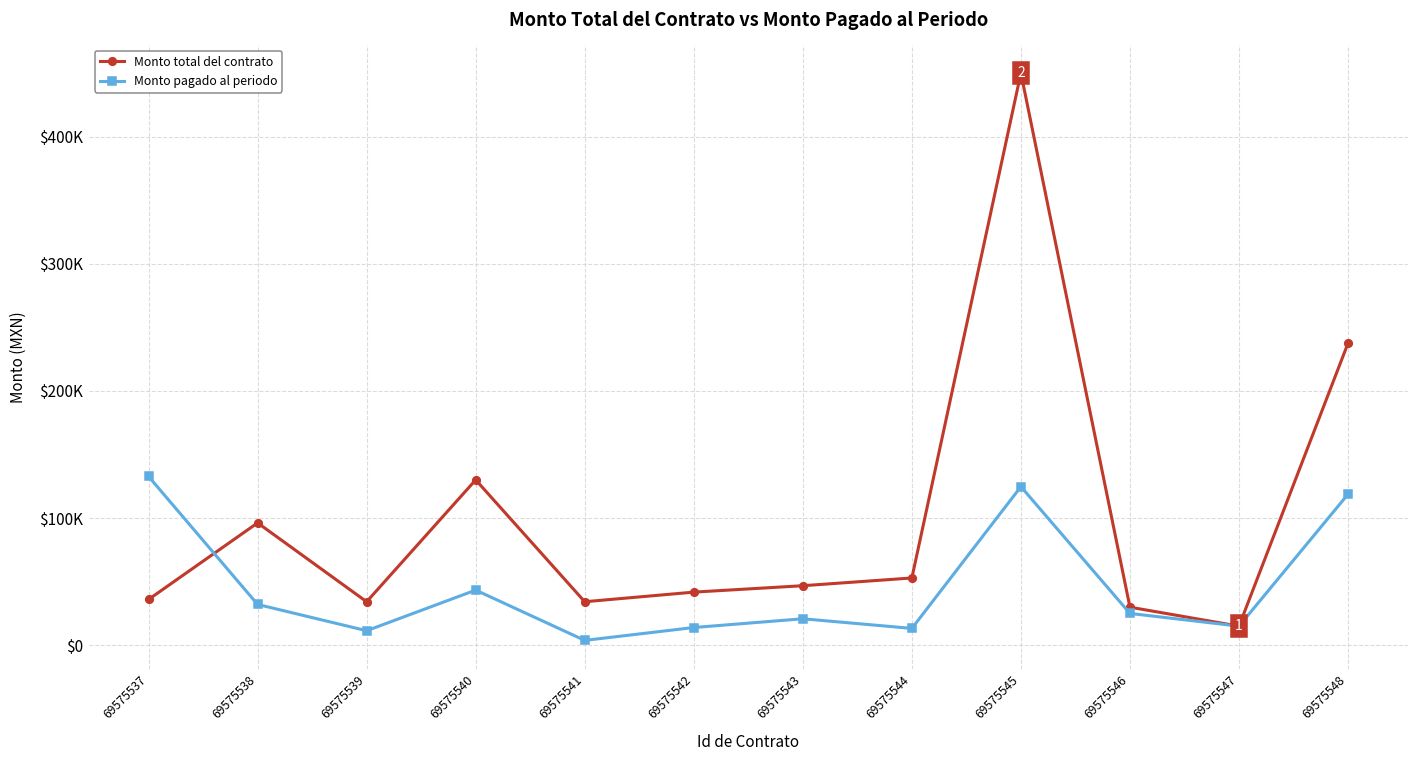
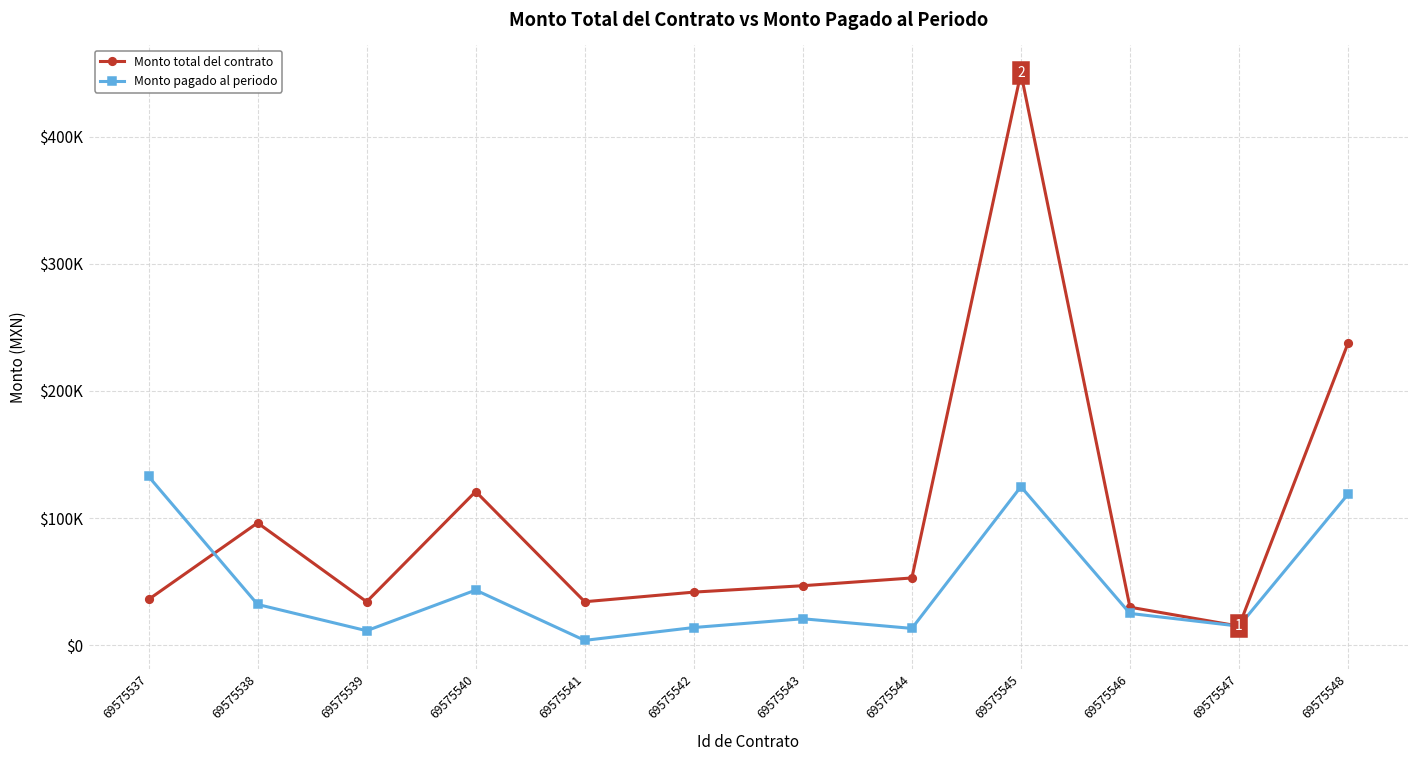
  {
    "Monto total del contrato": {
      "69575537": "$36000",
      "69575538": "$96000",
      "69575539": "$34000",
-     "69575540": "$130000",
+     "69575540": "$121000",
      "69575541": "$34000",
      "69575542": "$42000",
      "69575543": "$47000",
      "69575544": "$53000",
      "69575546": "$30000",
      "69575548": "$238000"
    },
    "Monto pagado al periodo": {
      "69575537": "$133000",
      "69575538": "$32000",
      "69575539": "$11000",
      "69575540": "$43000",
      "69575541": "$4000",
      "69575542": "$14000",
      "69575543": "$21000",
      "69575544": "$13000",
      "69575545": "$125000",
      "69575546": "$25000",
      "69575548": "$119000"
    }
  }
